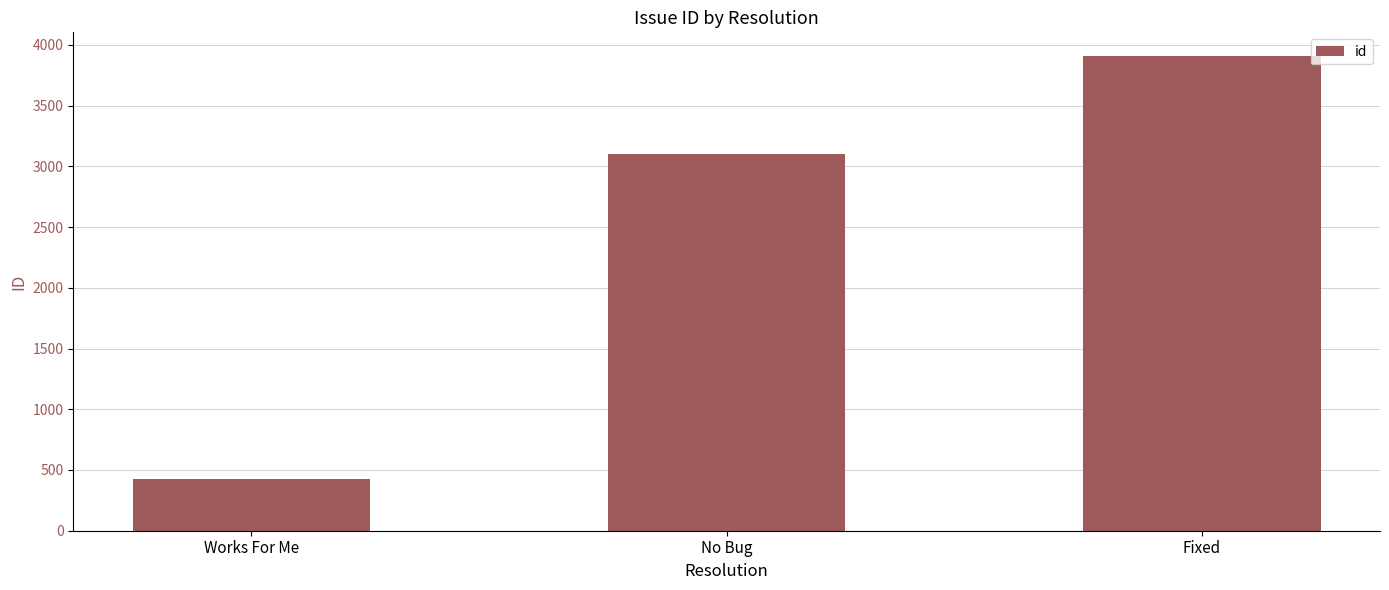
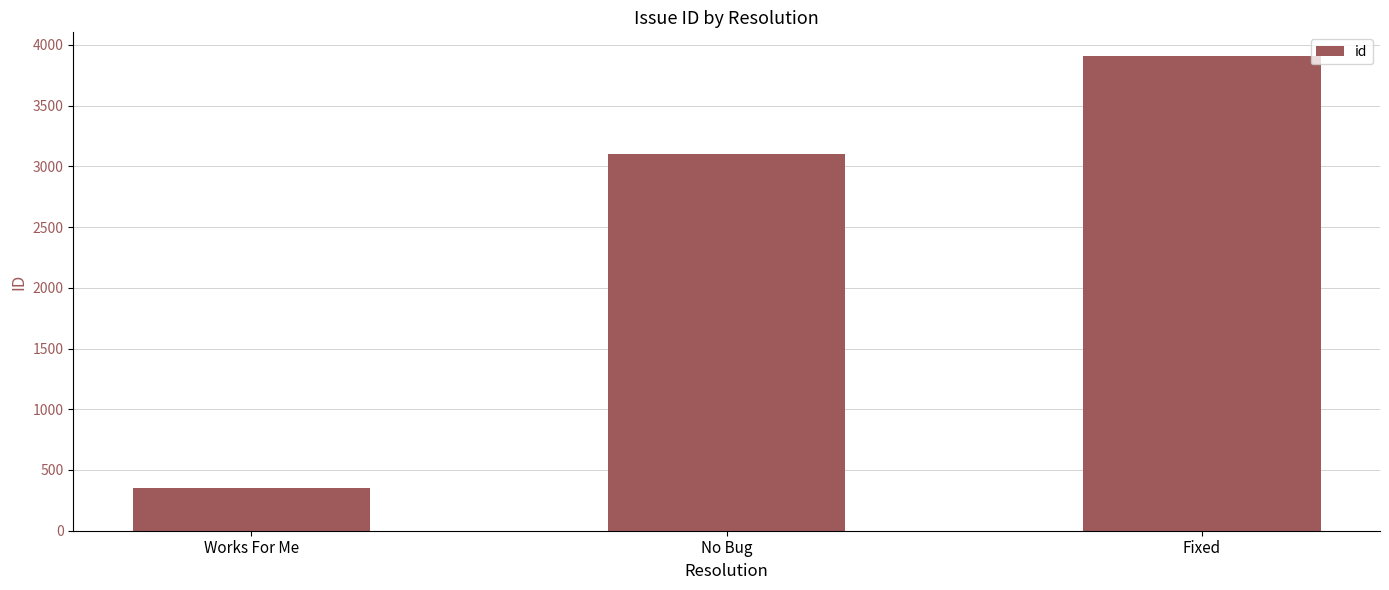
  {
-   "Works For Me": 420,
+   "Works For Me": 350,
    "No Bug": 3100,
    "Fixed": 3910
  }
